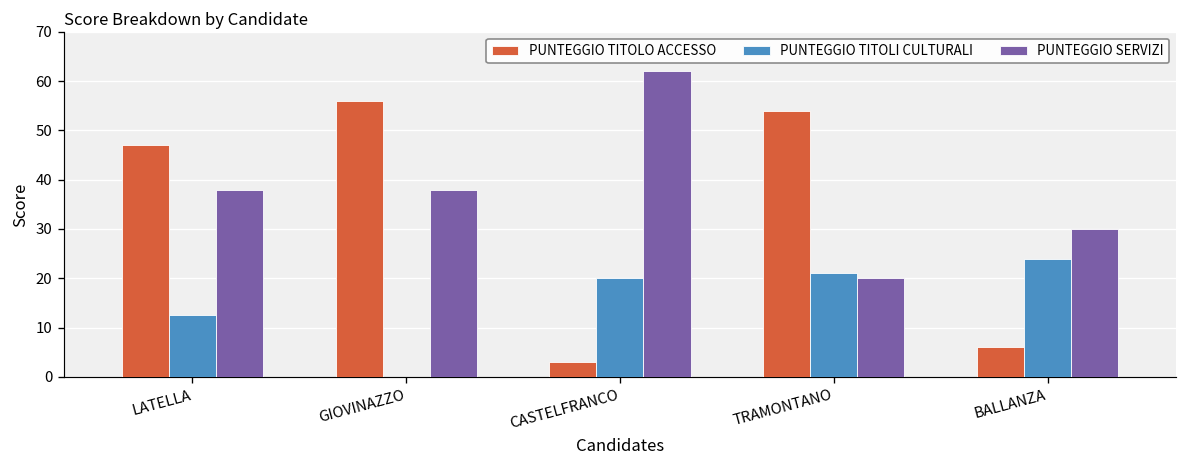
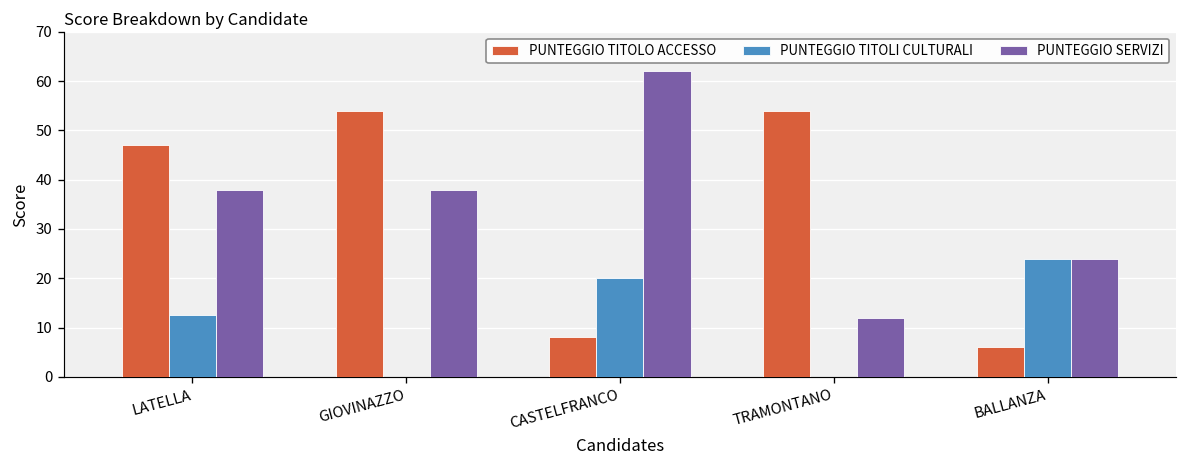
  {
    "PUNTEGGIO TITOLO ACCESSO": {
      "LATELLA": 47,
-     "GIOVINAZZO": 56,
-     "CASTELFRANCO": 3,
+     "GIOVINAZZO": 54,
+     "CASTELFRANCO": 8,
      "TRAMONTANO": 54,
      "BALLANZA": 6
    },
    "PUNTEGGIO TITOLI CULTURALI": {
      "LATELLA": 13,
      "GIOVINAZZO": 0,
      "CASTELFRANCO": 20,
-     "TRAMONTANO": 21,
+     "TRAMONTANO": 0,
      "BALLANZA": 24
    },
    "PUNTEGGIO SERVIZI": {
      "LATELLA": 38,
      "GIOVINAZZO": 38,
      "CASTELFRANCO": 62,
-     "TRAMONTANO": 20,
-     "BALLANZA": 30
+     "TRAMONTANO": 12,
+     "BALLANZA": 24
    }
  }
